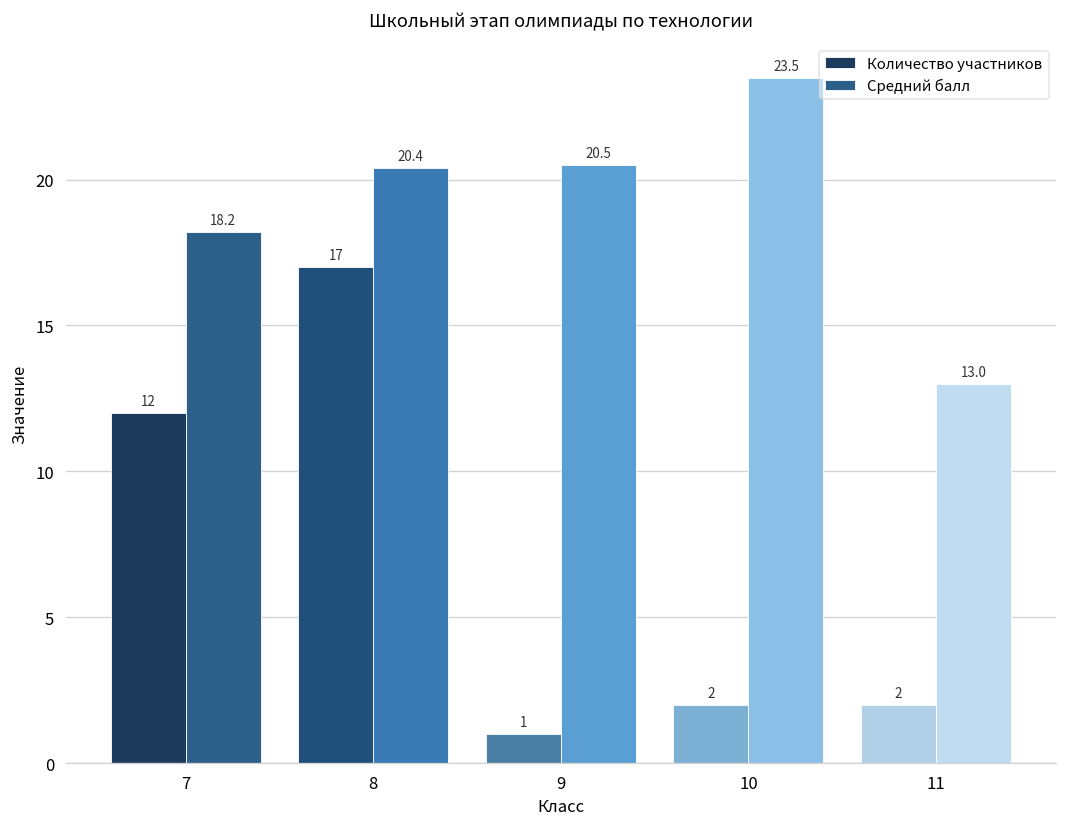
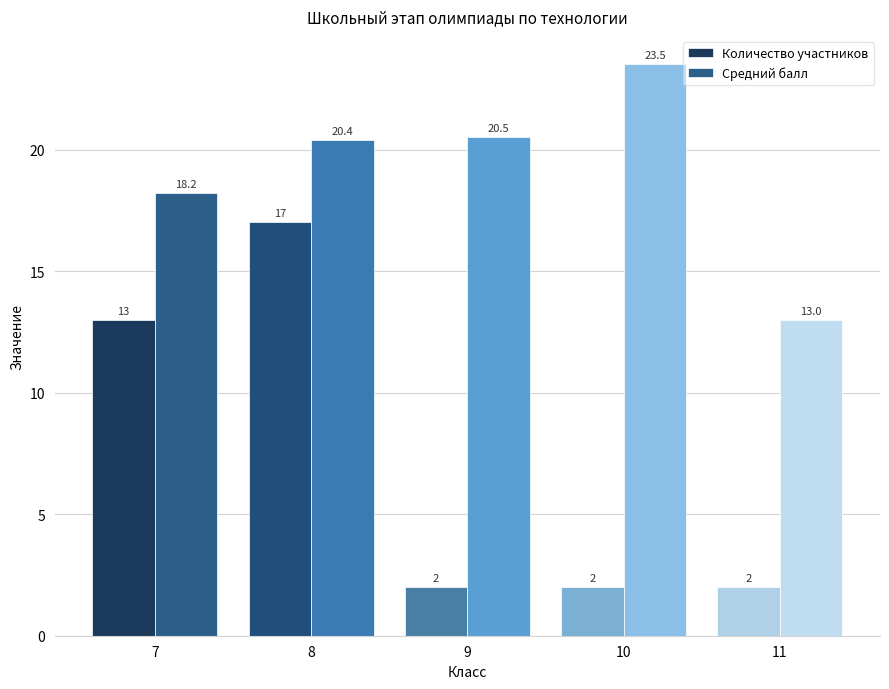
  {
    "Количество участников": {
-     "7": 12,
+     "7": 13,
      "8": 17,
-     "9": 1,
+     "9": 2,
      "10": 2,
      "11": 2
    },
    "Средний балл": {
      "7": 18.2,
      "8": 20.4,
      "9": 20.5,
      "10": 23.5,
      "11": 13.0
    }
  }
